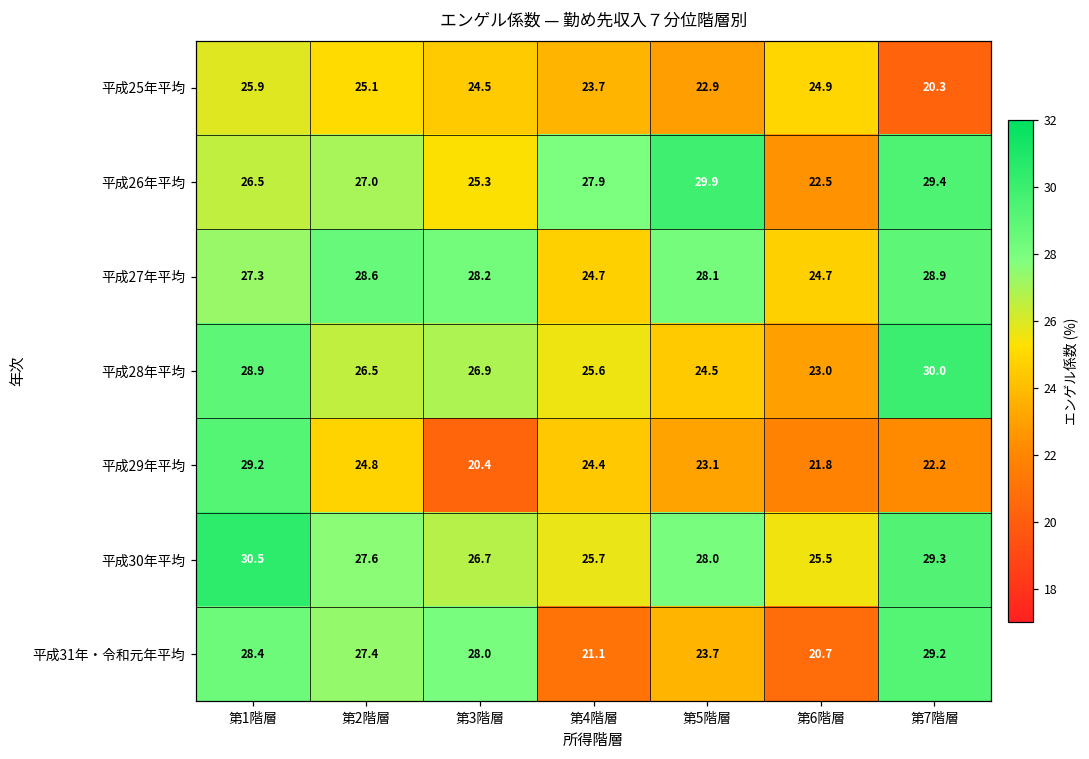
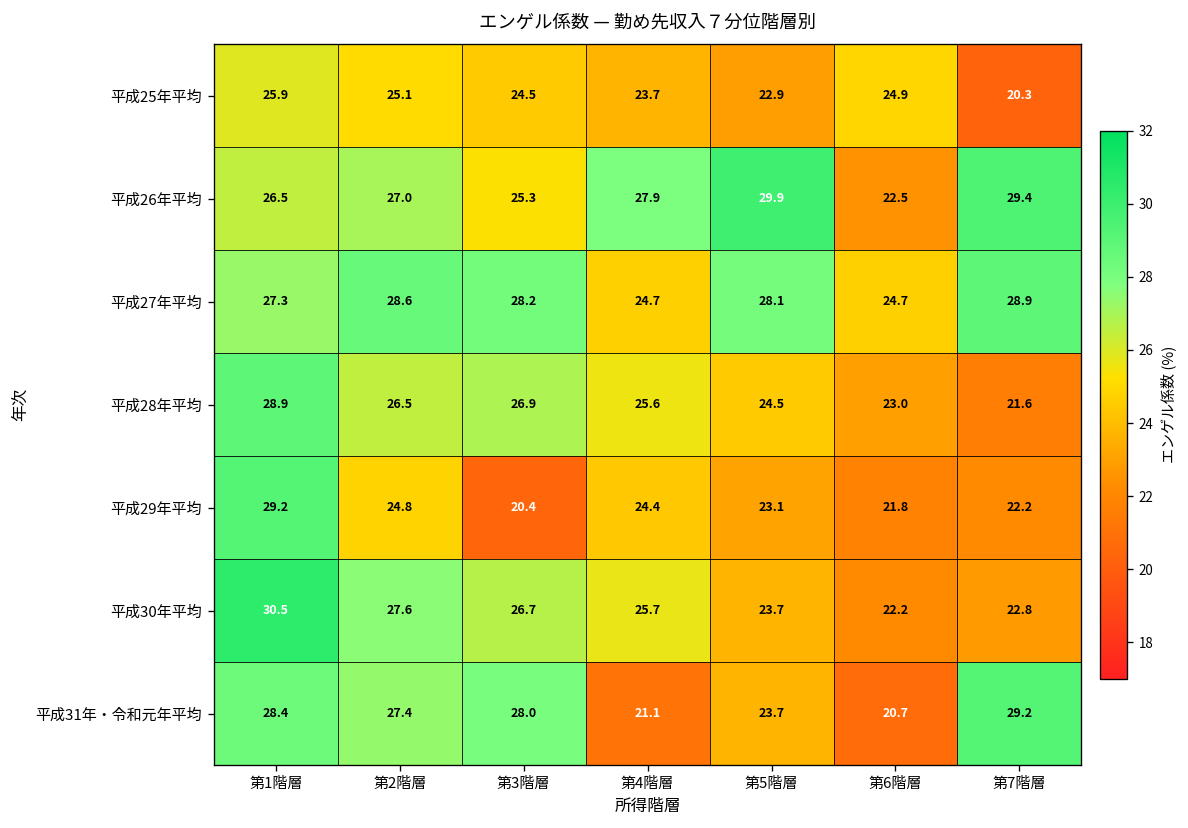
  {
    "平成25年平均": {
      "第1階層": 25.9,
      "第2階層": 25.1,
      "第3階層": 24.5,
      "第4階層": 23.7,
      "第5階層": 22.9,
      "第6階層": 24.9,
      "第7階層": 20.3
    },
    "平成26年平均": {
      "第1階層": 26.5,
      "第2階層": 27.0,
      "第3階層": 25.3,
      "第4階層": 27.9,
      "第5階層": 29.9,
      "第6階層": 22.5,
      "第7階層": 29.4
    },
    "平成27年平均": {
      "第1階層": 27.3,
      "第2階層": 28.6,
      "第3階層": 28.2,
      "第4階層": 24.7,
      "第5階層": 28.1,
      "第6階層": 24.7,
      "第7階層": 28.9
    },
    "平成28年平均": {
      "第1階層": 28.9,
      "第2階層": 26.5,
      "第3階層": 26.9,
      "第4階層": 25.6,
      "第5階層": 24.5,
      "第6階層": 23.0,
-     "第7階層": 30.0
+     "第7階層": 21.6
    },
    "平成29年平均": {
      "第1階層": 29.2,
      "第2階層": 24.8,
      "第3階層": 20.4,
      "第4階層": 24.4,
      "第5階層": 23.1,
      "第6階層": 21.8,
      "第7階層": 22.2
    },
    "平成30年平均": {
      "第1階層": 30.5,
      "第2階層": 27.6,
      "第3階層": 26.7,
      "第4階層": 25.7,
-     "第5階層": 28.0,
-     "第6階層": 25.5,
-     "第7階層": 29.3
+     "第5階層": 23.7,
+     "第6階層": 22.2,
+     "第7階層": 22.8
    },
    "平成31年・令和元年平均": {
      "第1階層": 28.4,
      "第2階層": 27.4,
      "第3階層": 28.0,
      "第4階層": 21.1,
      "第5階層": 23.7,
      "第6階層": 20.7,
      "第7階層": 29.2
    }
  }
